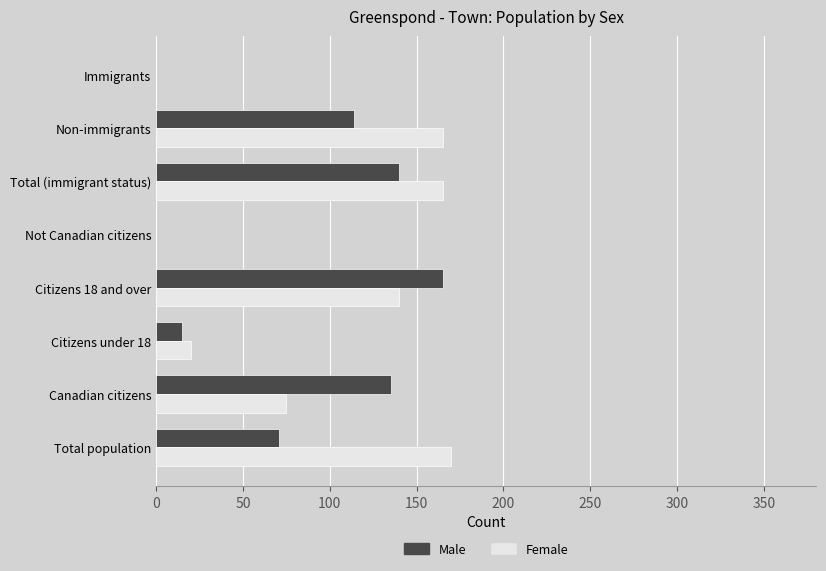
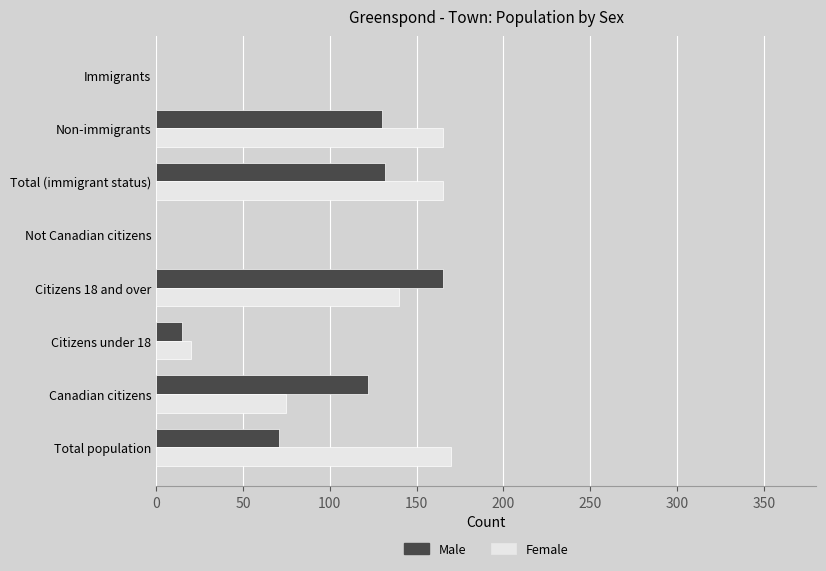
  {
    "Male": {
      "Immigrants": 0,
-     "Non-immigrants": 114,
-     "Total (immigrant status)": 140,
+     "Non-immigrants": 130,
+     "Total (immigrant status)": 132,
      "Not Canadian citizens": 0,
      "Citizens 18 and over": 165,
      "Citizens under 18": 15,
-     "Canadian citizens": 135,
+     "Canadian citizens": 122,
      "Total population": 71
    },
    "Female": {
      "Immigrants": 0,
      "Non-immigrants": 165,
      "Total (immigrant status)": 165,
      "Not Canadian citizens": 0,
      "Citizens 18 and over": 140,
      "Citizens under 18": 20,
      "Canadian citizens": 75,
      "Total population": 170
    }
  }
